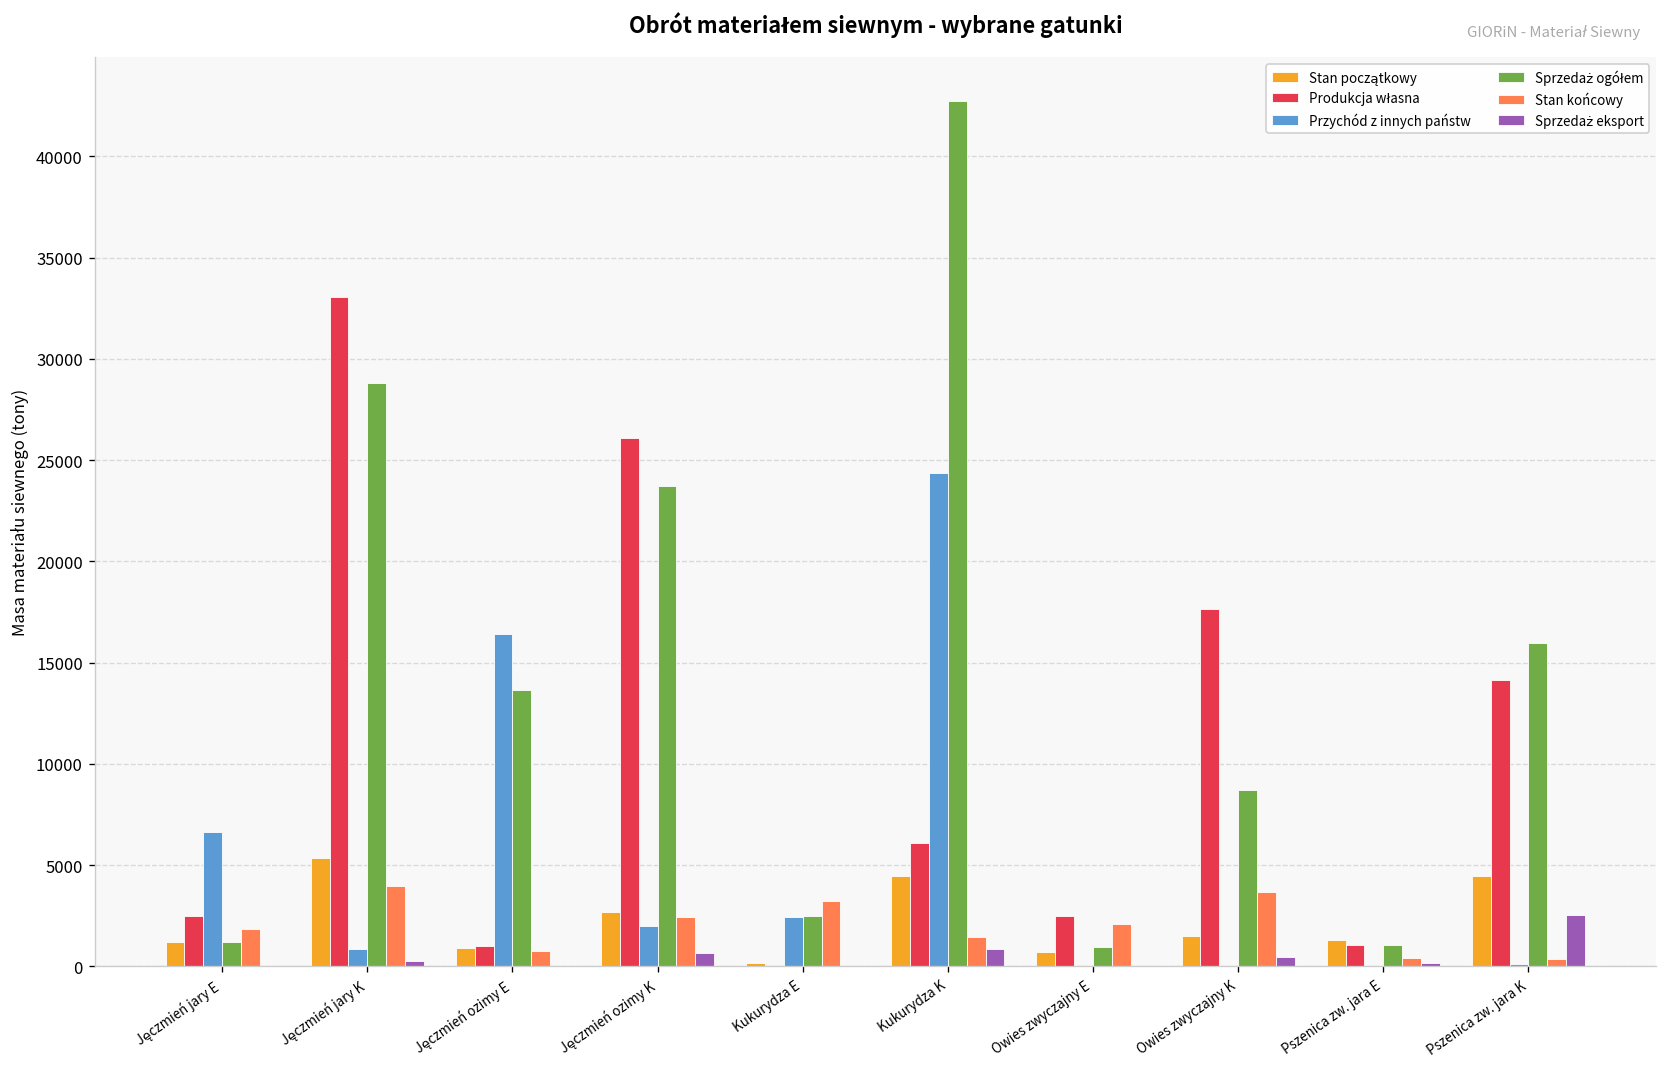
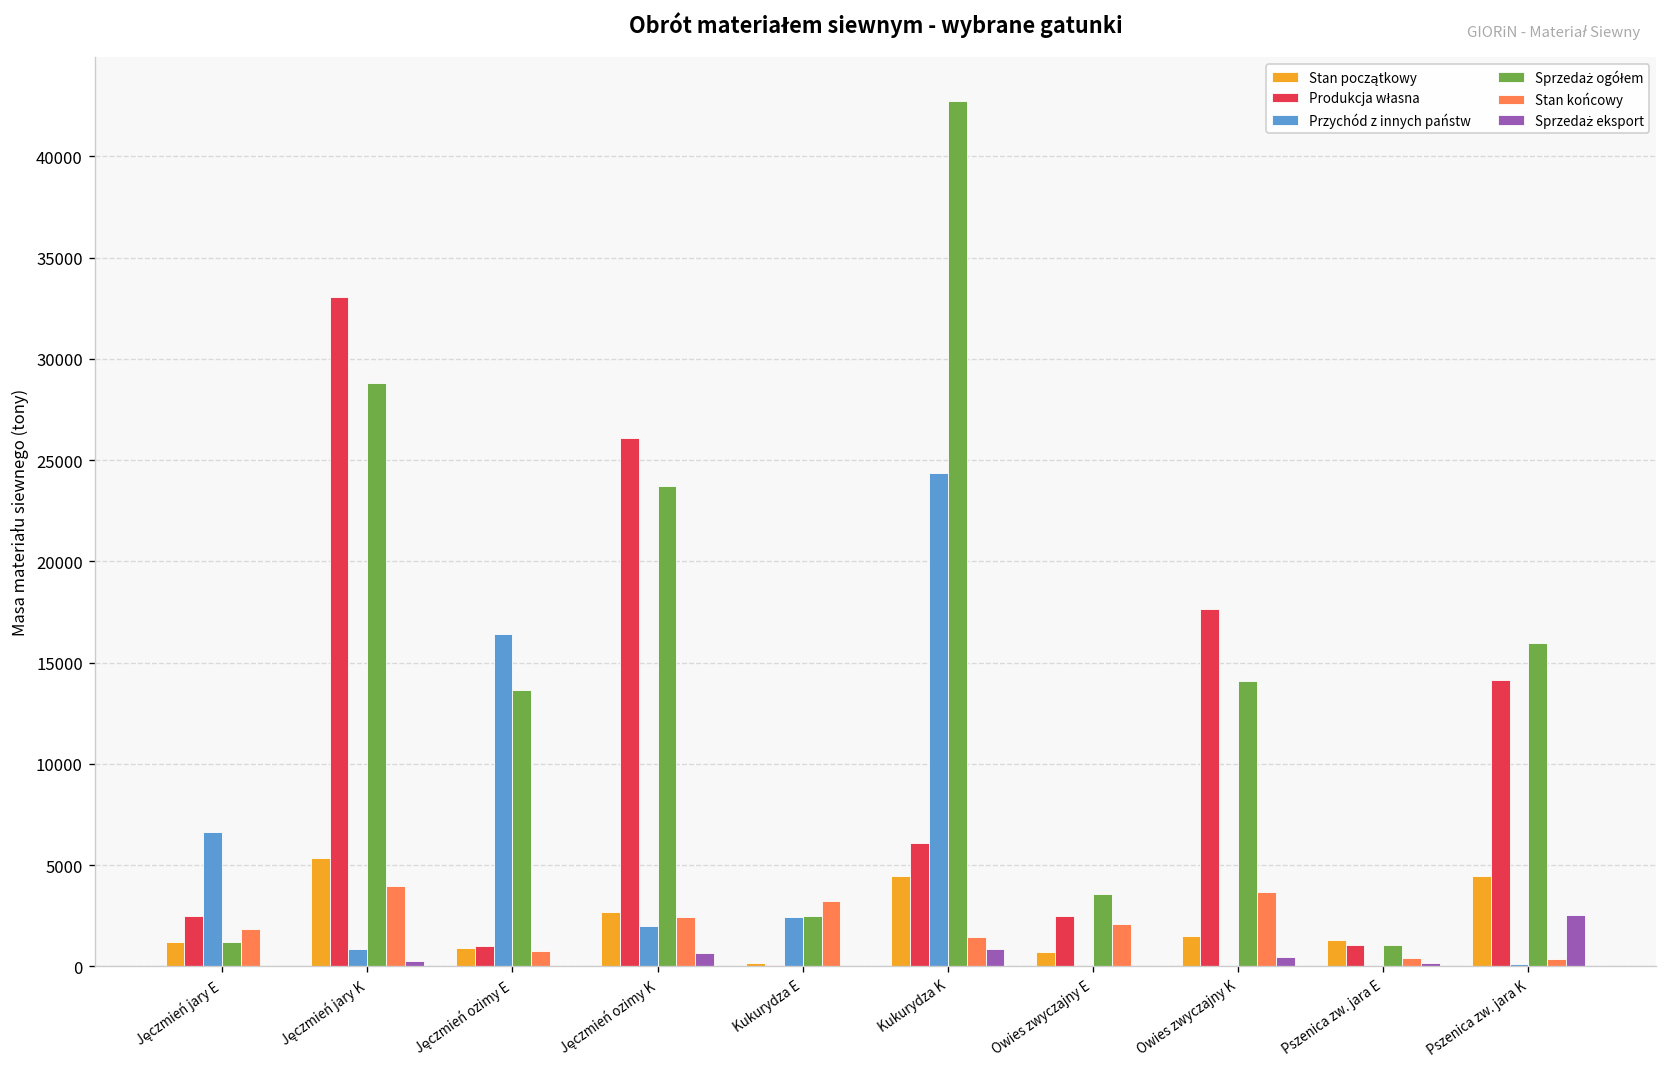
  {
    "Stan początkowy": {
      "Jęczmień jary E": 1200,
      "Jęczmień jary K": 5400,
      "Jęczmień ozimy E": 900,
      "Jęczmień ozimy K": 2700,
      "Kukurydza E": 200,
      "Kukurydza K": 4500,
      "Owies zwyczajny E": 700,
      "Owies zwyczajny K": 1500,
      "Pszenica zw. jara E": 1300,
      "Pszenica zw. jara K": 4500
    },
    "Produkcja własna": {
      "Jęczmień jary E": 2500,
      "Jęczmień jary K": 33000,
      "Jęczmień ozimy E": 1000,
      "Jęczmień ozimy K": 26100,
      "Kukurydza K": 6100,
      "Owies zwyczajny E": 2500,
      "Owies zwyczajny K": 17600,
      "Pszenica zw. jara E": 1100,
      "Pszenica zw. jara K": 14100
    },
    "Przychód z innych państw": {
      "Jęczmień jary E": 6600,
      "Jęczmień jary K": 800,
      "Jęczmień ozimy E": 16400,
      "Jęczmień ozimy K": 2000,
      "Kukurydza E": 2500,
      "Kukurydza K": 24400
    },
    "Sprzedaż ogółem": {
      "Jęczmień jary E": 1200,
      "Jęczmień jary K": 28800,
      "Jęczmień ozimy E": 13600,
      "Jęczmień ozimy K": 23700,
      "Kukurydza E": 2500,
      "Kukurydza K": 42800,
-     "Owies zwyczajny E": 900,
-     "Owies zwyczajny K": 8700,
+     "Owies zwyczajny E": 3600,
+     "Owies zwyczajny K": 14100,
      "Pszenica zw. jara E": 1100,
      "Pszenica zw. jara K": 16000
    },
    "Stan końcowy": {
      "Jęczmień jary E": 1900,
      "Jęczmień jary K": 4000,
      "Jęczmień ozimy E": 800,
      "Jęczmień ozimy K": 2500,
      "Kukurydza E": 3200,
      "Kukurydza K": 1400,
      "Owies zwyczajny E": 2100,
      "Owies zwyczajny K": 3700,
      "Pszenica zw. jara E": 400,
      "Pszenica zw. jara K": 400
    },
    "Sprzedaż eksport": {
      "Jęczmień jary K": 300,
      "Jęczmień ozimy K": 700,
      "Kukurydza K": 900,
      "Owies zwyczajny K": 400,
      "Pszenica zw. jara E": 200,
      "Pszenica zw. jara K": 2500
    }
  }
